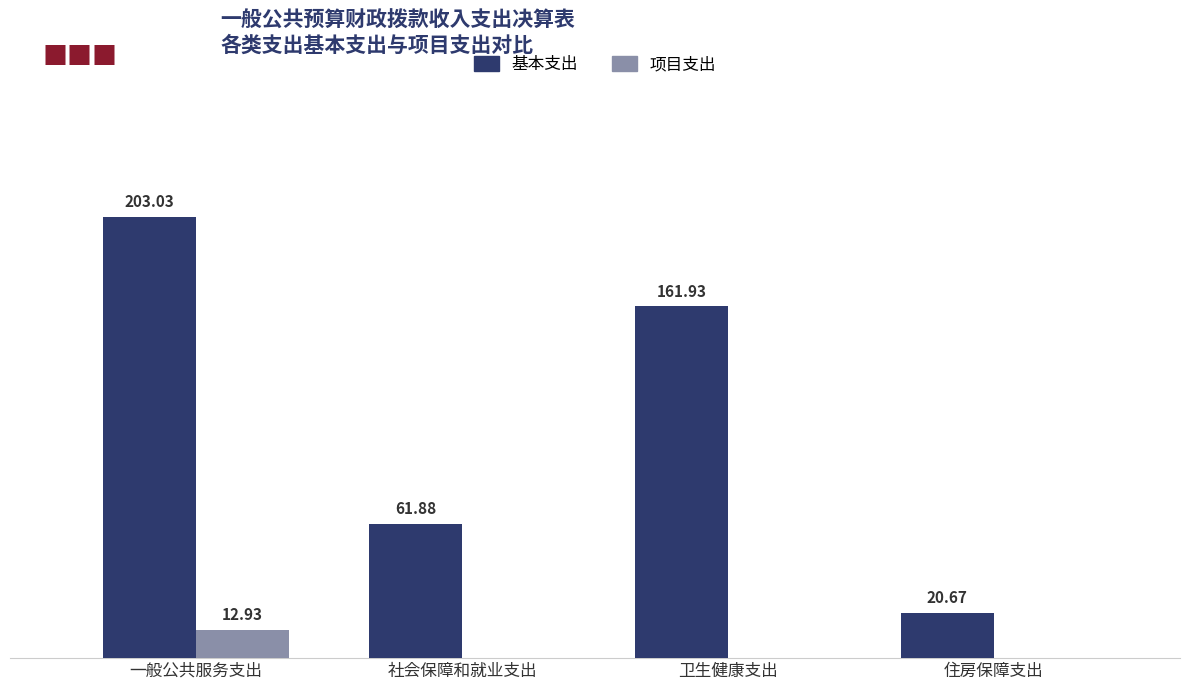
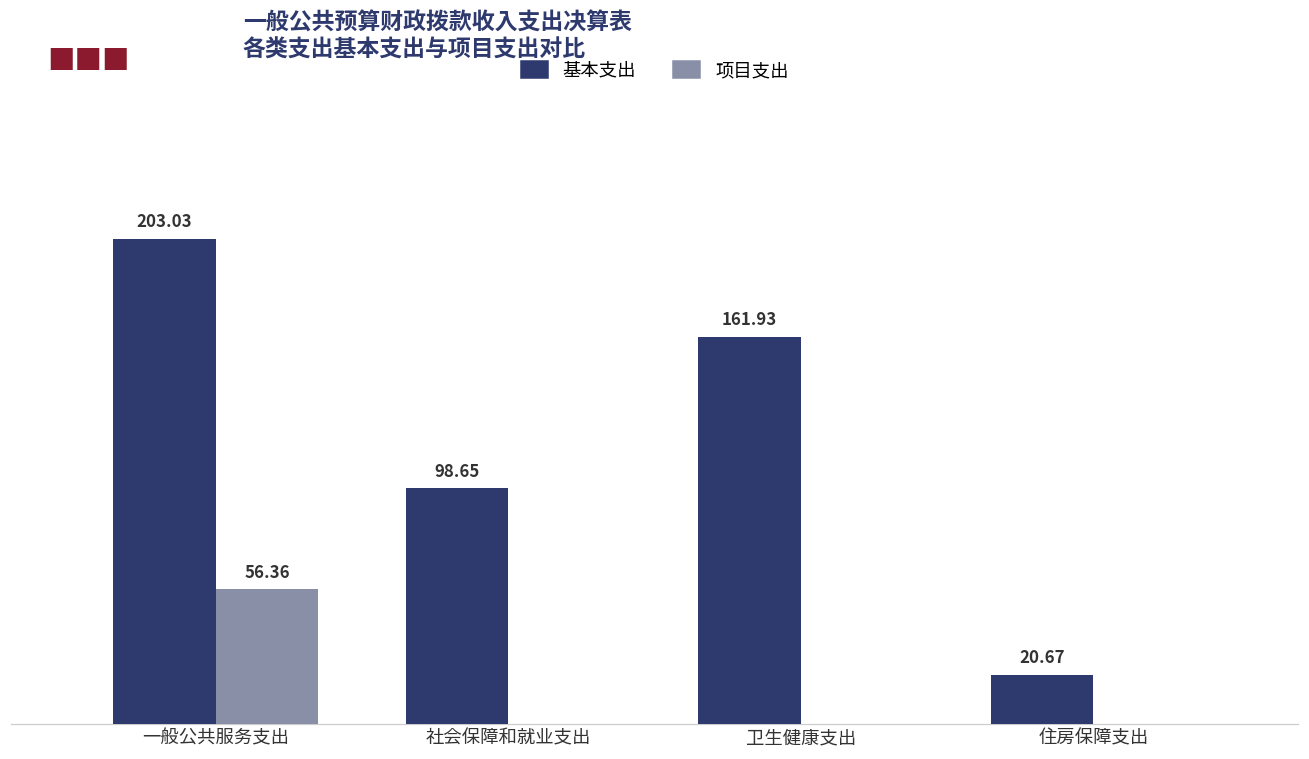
  {
    "基本支出": {
      "一般公共服务支出": 203.03,
-     "社会保障和就业支出": 61.88,
+     "社会保障和就业支出": 98.65,
      "卫生健康支出": 161.93,
      "住房保障支出": 20.67
    },
    "项目支出": {
-     "一般公共服务支出": 12.93
+     "一般公共服务支出": 56.36
    }
  }
